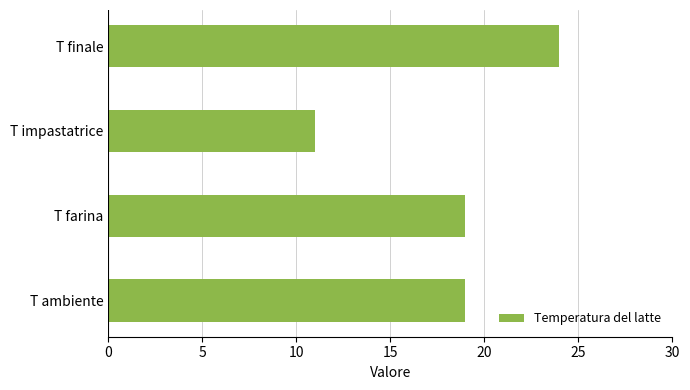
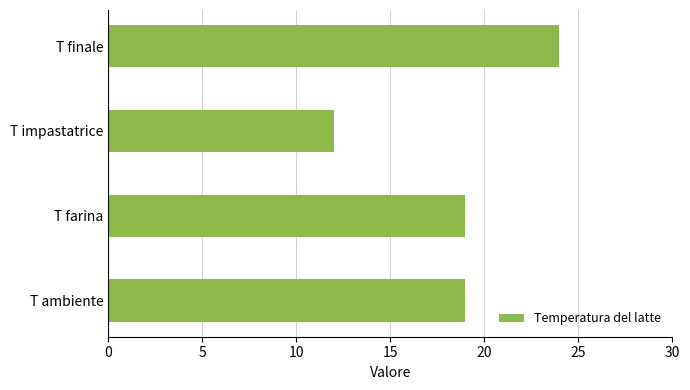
  {
    "T finale": 24,
-   "T impastatrice": 11,
+   "T impastatrice": 12,
    "T farina": 19,
    "T ambiente": 19
  }
